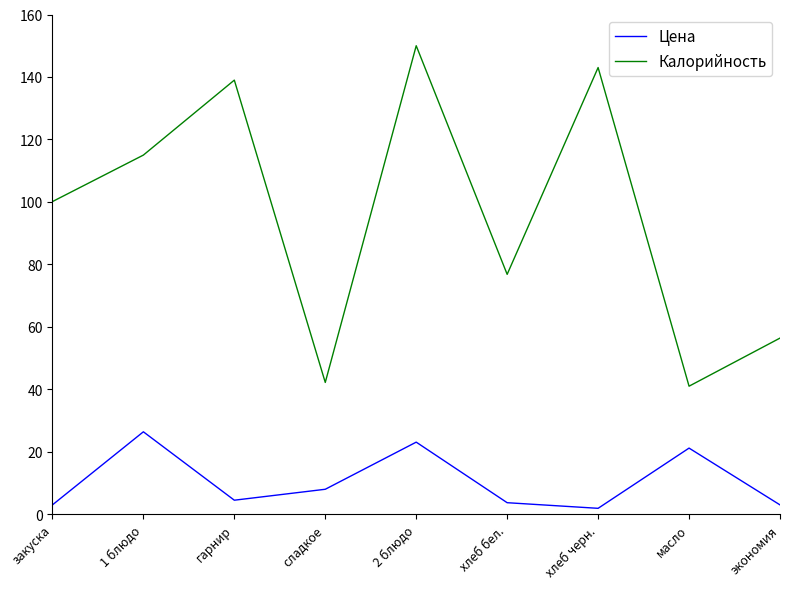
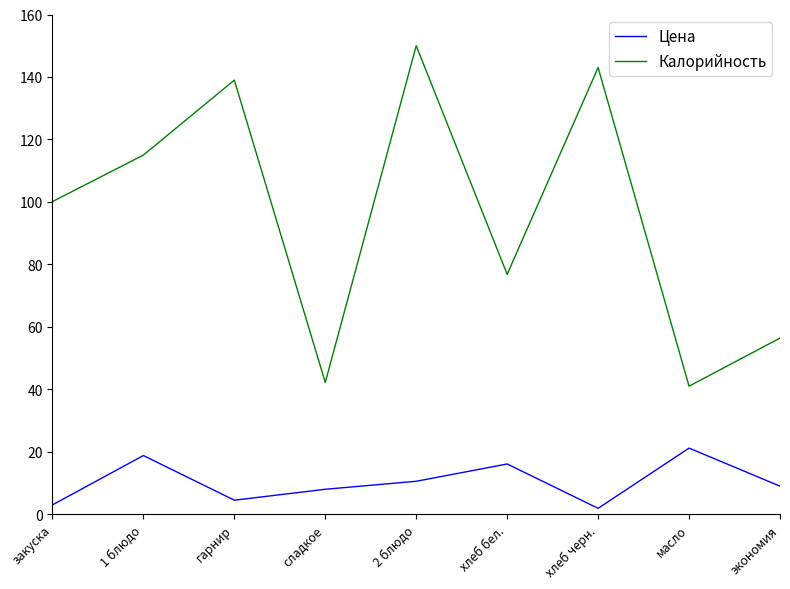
  {
    "Цена": {
      "закуска": 3,
-     "1 блюдо": 26,
+     "1 блюдо": 19,
      "гарнир": 5,
      "сладкое": 8,
-     "2 блюдо": 23,
-     "хлеб бел.": 4,
+     "2 блюдо": 11,
+     "хлеб бел.": 16,
      "хлеб черн.": 2,
      "масло": 21,
-     "экономия": 3
+     "экономия": 9
    },
    "Калорийность": {
      "закуска": 100,
      "1 блюдо": 115,
      "гарнир": 139,
      "сладкое": 42,
      "2 блюдо": 150,
      "хлеб бел.": 77,
      "хлеб черн.": 143,
      "масло": 41,
      "экономия": 56
    }
  }
